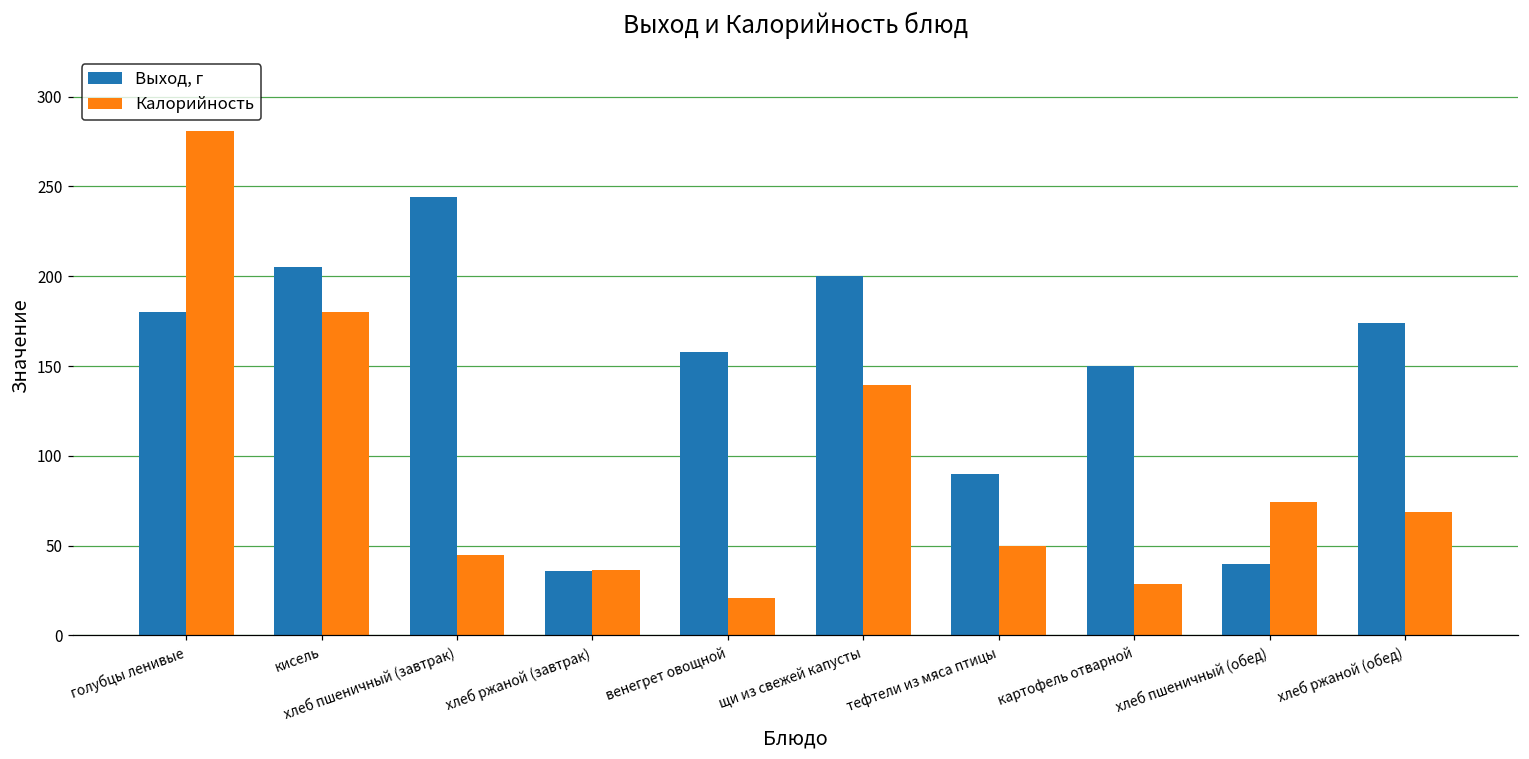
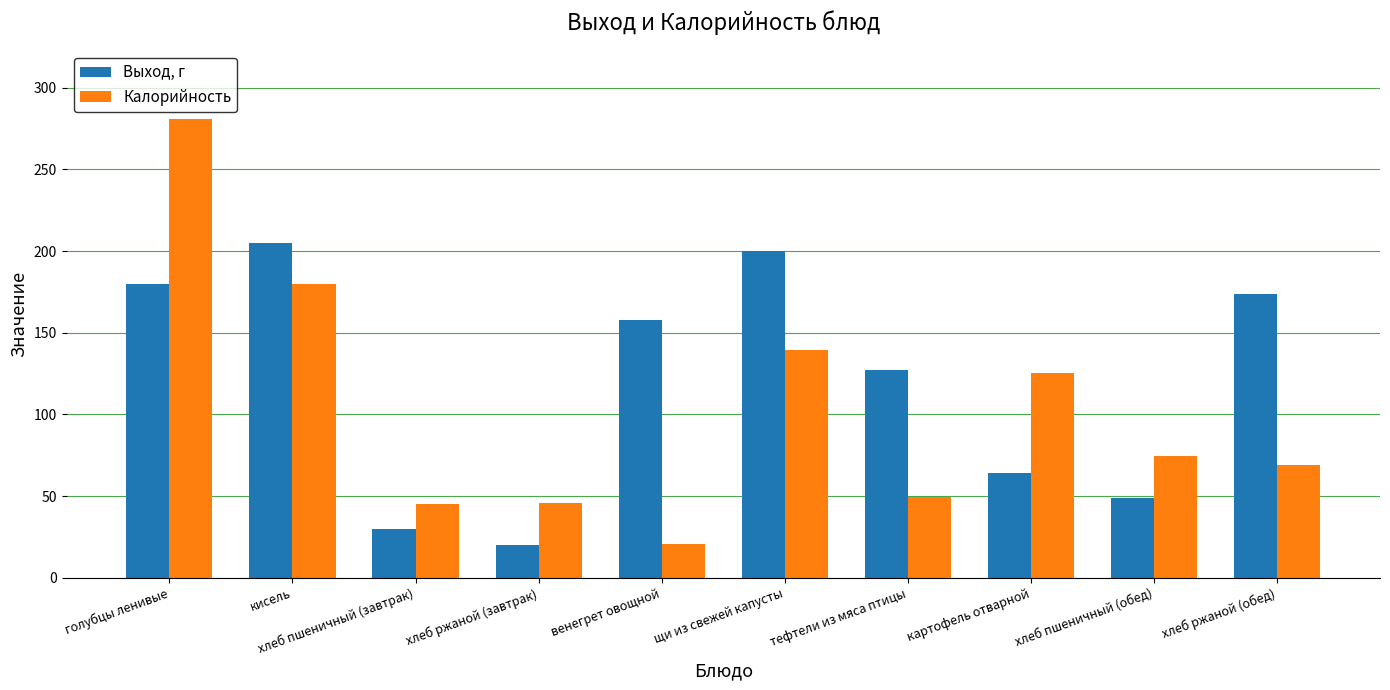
  {
    "Выход, г": {
      "голубцы ленивые": 180,
      "кисель": 205,
-     "хлеб пшеничный (завтрак)": 244,
-     "хлеб ржаной (завтрак)": 36,
+     "хлеб пшеничный (завтрак)": 30,
+     "хлеб ржаной (завтрак)": 20,
      "венегрет овощной": 158,
      "щи из свежей капусты": 200,
-     "тефтели из мяса птицы": 90,
-     "картофель отварной": 150,
-     "хлеб пшеничный (обед)": 40,
+     "тефтели из мяса птицы": 127,
+     "картофель отварной": 64,
+     "хлеб пшеничный (обед)": 49,
      "хлеб ржаной (обед)": 174
    },
    "Калорийность": {
      "голубцы ленивые": 281,
      "кисель": 180,
      "хлеб пшеничный (завтрак)": 45,
-     "хлеб ржаной (завтрак)": 37,
+     "хлеб ржаной (завтрак)": 46,
      "венегрет овощной": 21,
      "щи из свежей капусты": 139,
      "тефтели из мяса птицы": 50,
-     "картофель отварной": 28,
+     "картофель отварной": 126,
      "хлеб пшеничный (обед)": 74,
      "хлеб ржаной (обед)": 69
    }
  }
